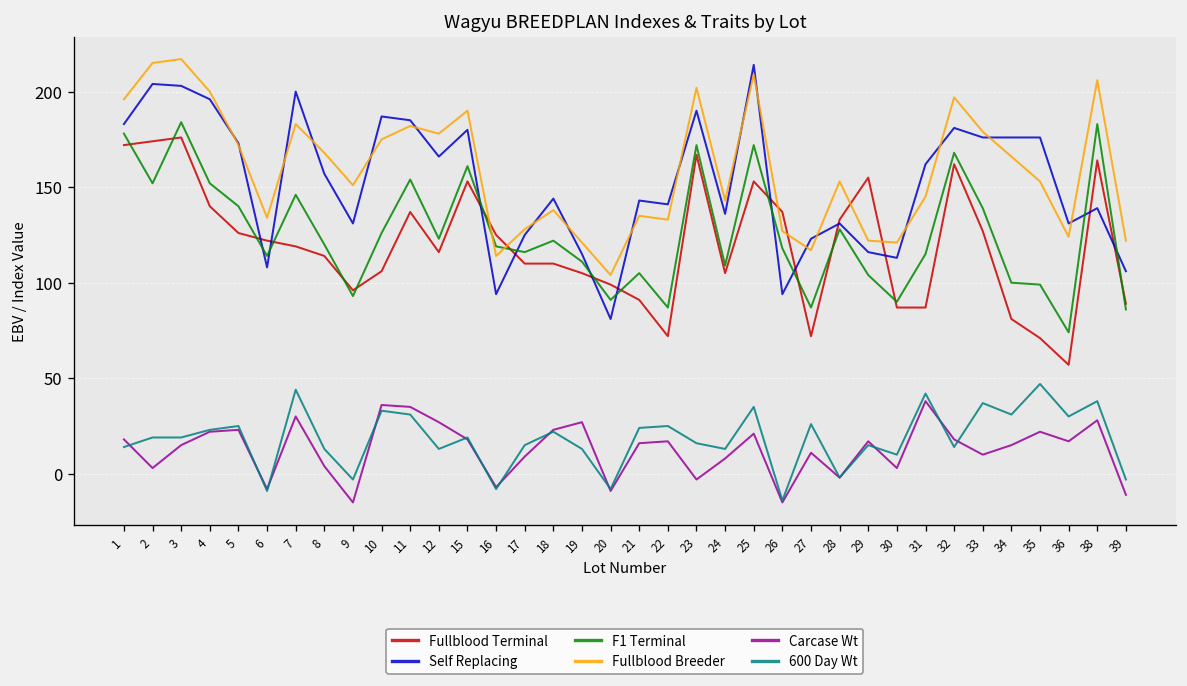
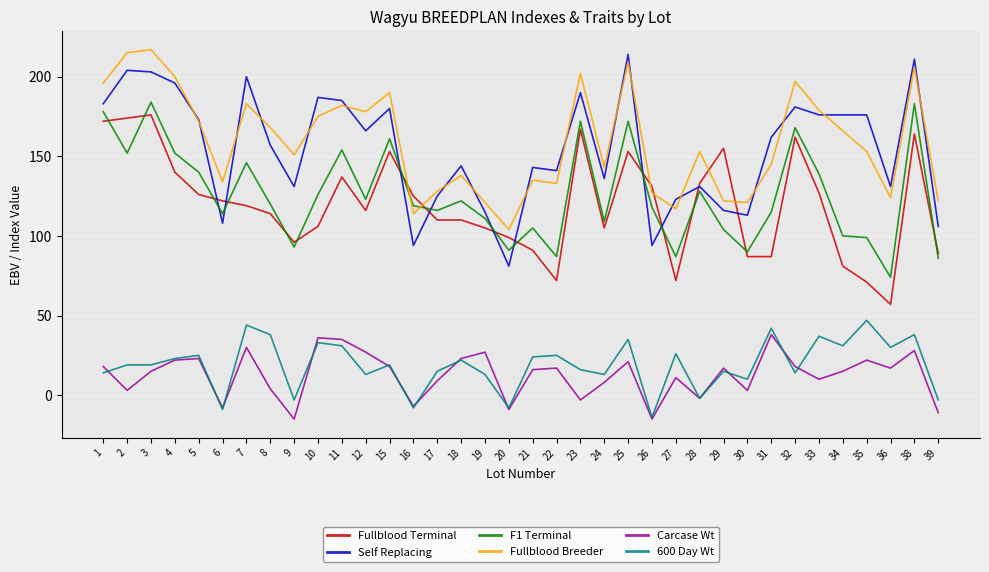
  {
    "Fullblood Terminal": {
      "1": 172,
      "2": 174,
      "3": 176,
      "4": 140,
      "5": 126,
      "6": 122,
      "7": 119,
      "8": 114,
      "9": 96,
      "10": 106,
      "11": 137,
      "12": 116,
      "15": 153,
      "16": 125,
      "17": 110,
      "18": 110,
      "19": 105,
      "20": 99,
      "21": 91,
      "22": 72,
      "23": 167,
      "24": 105,
      "25": 153,
-     "26": 137,
+     "26": 131,
      "27": 72,
      "28": 133,
      "29": 155,
      "30": 87,
      "31": 87,
      "32": 162,
      "33": 127,
      "34": 81,
      "35": 71,
      "36": 57,
      "38": 164,
      "39": 89
    },
    "Self Replacing": {
      "1": 183,
      "2": 204,
      "3": 203,
      "4": 196,
      "6": 108,
      "7": 200,
      "8": 157,
      "9": 131,
      "10": 187,
      "11": 185,
      "12": 166,
      "15": 180,
      "16": 94,
      "17": 125,
      "18": 144,
      "19": 115,
      "20": 81,
      "21": 143,
      "22": 141,
      "23": 190,
      "24": 136,
      "25": 214,
      "26": 94,
      "27": 123,
      "28": 131,
      "29": 116,
      "30": 113,
      "31": 162,
      "32": 181,
      "33": 176,
      "34": 176,
      "35": 176,
      "36": 131,
-     "38": 139,
+     "38": 211,
      "39": 106
    },
    "F1 Terminal": {
      "1": 178,
      "2": 152,
      "3": 184,
      "4": 152,
      "5": 140,
      "6": 114,
      "7": 146,
      "8": 120,
      "9": 93,
      "10": 126,
      "11": 154,
      "12": 123,
      "15": 161,
      "16": 119,
      "17": 116,
      "18": 122,
      "19": 111,
      "20": 91,
      "21": 105,
      "22": 87,
      "23": 172,
      "24": 109,
      "25": 172,
      "26": 118,
      "27": 87,
      "28": 128,
      "29": 104,
      "30": 90,
      "31": 115,
      "32": 168,
      "33": 139,
      "34": 100,
      "35": 99,
      "36": 74,
      "38": 183,
      "39": 86
    },
    "Fullblood Breeder": {
      "1": 196,
      "2": 215,
      "3": 217,
      "4": 200,
      "6": 134,
      "7": 183,
      "8": 168,
      "9": 151,
      "10": 175,
      "11": 182,
      "12": 178,
      "15": 190,
      "16": 114,
      "17": 128,
      "18": 138,
      "19": 121,
      "20": 104,
      "21": 135,
      "22": 133,
      "23": 202,
      "24": 143,
      "25": 209,
      "26": 127,
      "27": 117,
      "28": 153,
      "29": 122,
      "30": 121,
      "31": 145,
      "32": 197,
      "33": 179,
      "34": 166,
      "35": 153,
      "36": 124,
      "38": 206,
      "39": 122
    },
    "Carcase Wt": {
      "1": 18,
      "2": 3,
      "3": 15,
      "5": 23,
      "7": 30,
      "8": 4,
      "9": -15,
      "10": 36,
      "11": 35,
      "12": 27,
      "17": 9,
      "19": 27,
      "21": 16,
      "22": 17,
      "23": -3,
      "24": 8,
      "25": 21,
      "27": 11,
      "29": 17,
      "30": 3,
      "31": 38,
      "32": 18,
      "33": 10,
      "34": 15,
      "35": 22,
      "36": 17,
      "38": 28,
      "39": -11
    },
    "600 Day Wt": {
      "1": 14,
      "2": 19,
      "3": 19,
      "5": 25,
      "7": 44,
-     "8": 13,
+     "8": 38,
      "9": -3,
      "10": 33,
      "11": 31,
      "12": 13,
      "17": 15,
      "19": 13,
      "21": 24,
      "22": 25,
      "23": 16,
      "24": 13,
      "25": 35,
      "27": 26,
      "29": 15,
      "30": 10,
      "31": 42,
      "32": 14,
      "33": 37,
      "34": 31,
      "35": 47,
      "36": 30,
      "38": 38,
      "39": -3
    }
  }
